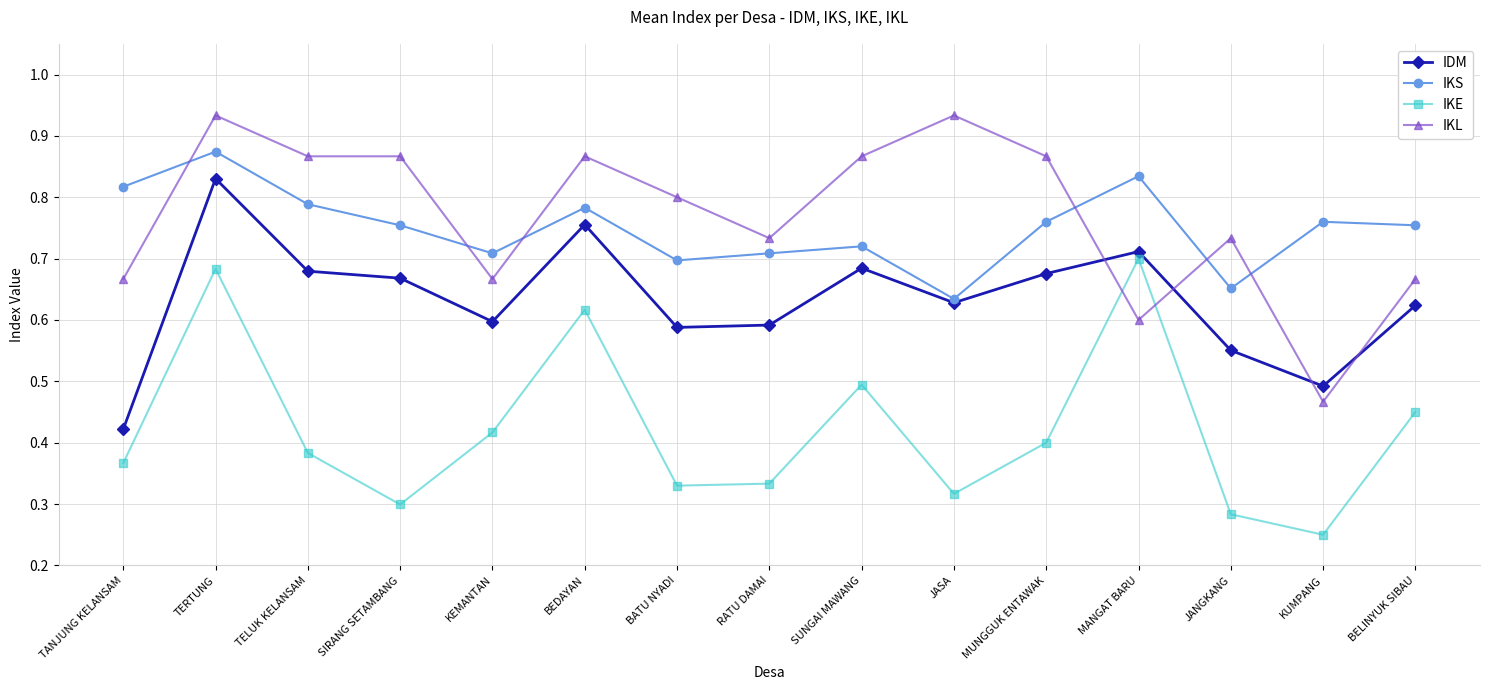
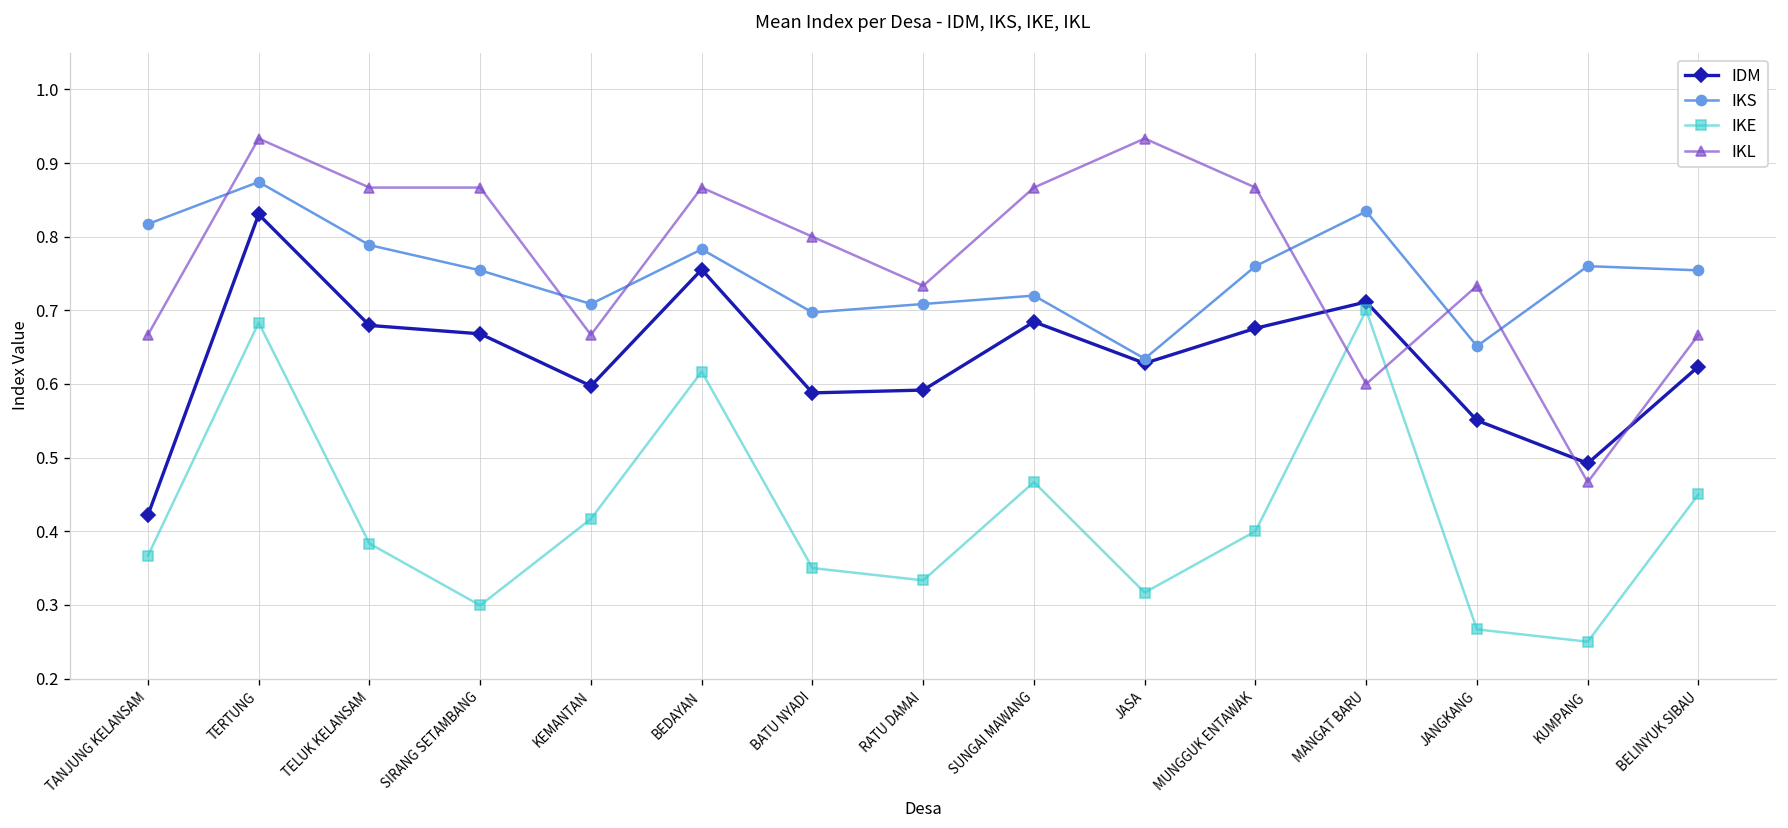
  {
    "IDM": {
      "TANJUNG KELANSAM": 0.42,
      "TERTUNG": 0.83,
      "TELUK KELANSAM": 0.68,
      "SIRANG SETAMBANG": 0.67,
      "KEMANTAN": 0.60,
      "BEDAYAN": 0.76,
      "BATU NYADI": 0.59,
      "RATU DAMAI": 0.59,
      "SUNGAI MAWANG": 0.68,
      "JASA": 0.63,
      "MUNGGUK ENTAWAK": 0.68,
      "MANGAT BARU": 0.71,
      "JANGKANG": 0.55,
      "KUMPANG": 0.49,
      "BELINYUK SIBAU": 0.62
    },
    "IKS": {
      "TANJUNG KELANSAM": 0.82,
      "TERTUNG": 0.87,
      "TELUK KELANSAM": 0.79,
      "SIRANG SETAMBANG": 0.75,
      "KEMANTAN": 0.71,
      "BEDAYAN": 0.78,
      "BATU NYADI": 0.70,
      "RATU DAMAI": 0.71,
      "SUNGAI MAWANG": 0.72,
      "JASA": 0.63,
      "MUNGGUK ENTAWAK": 0.76,
      "MANGAT BARU": 0.83,
      "JANGKANG": 0.65,
      "KUMPANG": 0.76,
      "BELINYUK SIBAU": 0.75
    },
    "IKE": {
      "TANJUNG KELANSAM": 0.37,
      "TERTUNG": 0.68,
      "TELUK KELANSAM": 0.38,
      "SIRANG SETAMBANG": 0.30,
      "KEMANTAN": 0.42,
      "BEDAYAN": 0.62,
-     "BATU NYADI": 0.33,
+     "BATU NYADI": 0.35,
      "RATU DAMAI": 0.33,
-     "SUNGAI MAWANG": 0.49,
+     "SUNGAI MAWANG": 0.47,
      "JASA": 0.32,
      "MUNGGUK ENTAWAK": 0.40,
      "MANGAT BARU": 0.70,
-     "JANGKANG": 0.28,
+     "JANGKANG": 0.27,
      "KUMPANG": 0.25,
      "BELINYUK SIBAU": 0.45
    },
    "IKL": {
      "TANJUNG KELANSAM": 0.67,
      "TERTUNG": 0.93,
      "TELUK KELANSAM": 0.87,
      "SIRANG SETAMBANG": 0.87,
      "KEMANTAN": 0.67,
      "BEDAYAN": 0.87,
      "BATU NYADI": 0.80,
      "RATU DAMAI": 0.73,
      "SUNGAI MAWANG": 0.87,
      "JASA": 0.93,
      "MUNGGUK ENTAWAK": 0.87,
      "MANGAT BARU": 0.60,
      "JANGKANG": 0.73,
      "KUMPANG": 0.47,
      "BELINYUK SIBAU": 0.67
    }
  }
